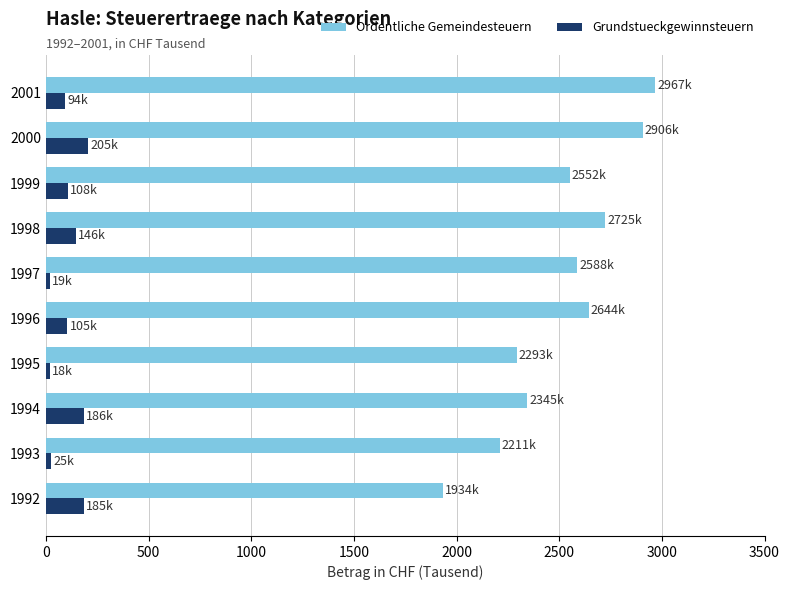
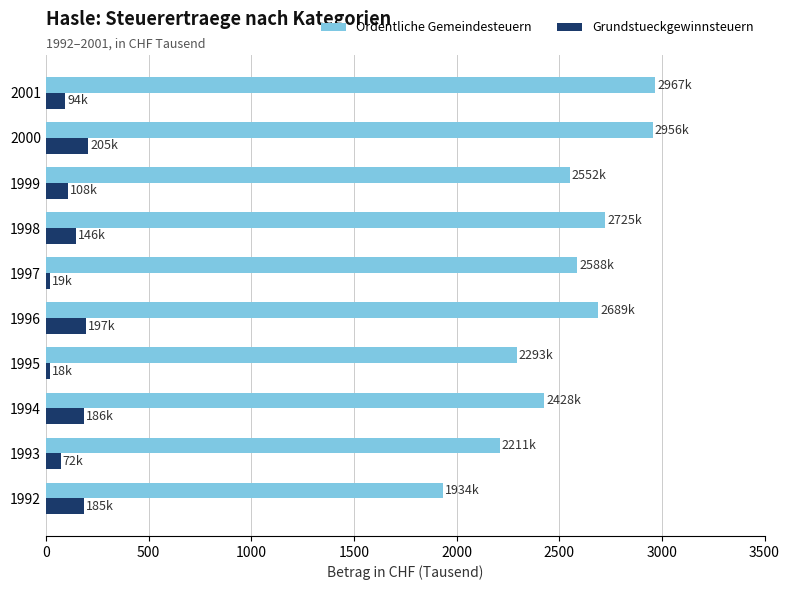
  {
    "Ordentliche Gemeindesteuern": {
      "2001": "2967k",
-     "2000": "2906k",
+     "2000": "2956k",
      "1999": "2552k",
      "1998": "2725k",
      "1997": "2588k",
-     "1996": "2644k",
+     "1996": "2689k",
      "1995": "2293k",
-     "1994": "2345k",
+     "1994": "2428k",
      "1993": "2211k",
      "1992": "1934k"
    },
    "Grundstueckgewinnsteuern": {
      "2001": "94k",
      "2000": "205k",
      "1999": "108k",
      "1998": "146k",
      "1997": "19k",
-     "1996": "105k",
+     "1996": "197k",
      "1995": "18k",
      "1994": "186k",
-     "1993": "25k",
+     "1993": "72k",
      "1992": "185k"
    }
  }
